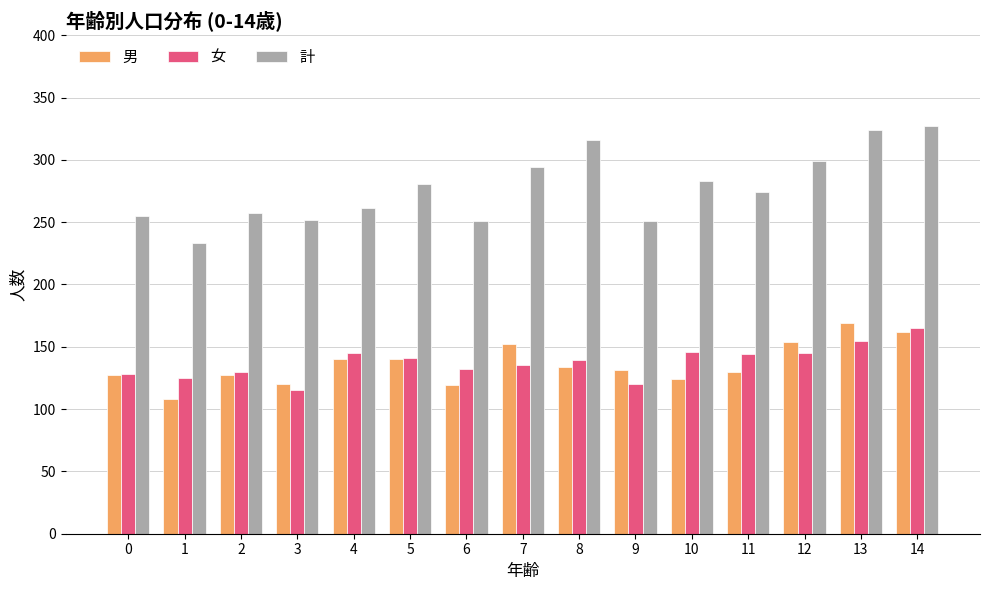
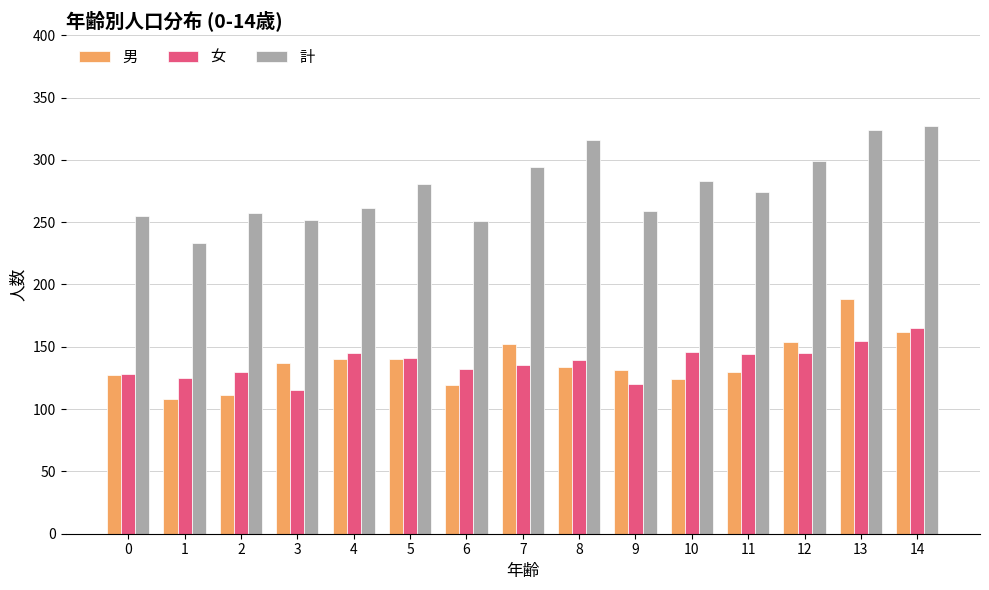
  {
    "男": {
      "0": 127,
      "1": 108,
-     "2": 127,
-     "3": 120,
+     "2": 111,
+     "3": 137,
      "4": 140,
      "5": 140,
      "6": 119,
      "7": 152,
      "8": 134,
      "9": 131,
      "10": 124,
      "11": 130,
      "12": 154,
-     "13": 169,
+     "13": 188,
      "14": 162
    },
    "女": {
      "0": 128,
      "1": 125,
      "2": 130,
      "3": 115,
      "4": 145,
      "5": 141,
      "6": 132,
      "7": 135,
      "8": 139,
      "9": 120,
      "10": 146,
      "11": 144,
      "12": 145,
      "13": 155,
      "14": 165
    },
    "計": {
      "0": 255,
      "1": 233,
      "2": 257,
      "3": 252,
      "4": 261,
      "5": 281,
      "6": 251,
      "7": 294,
      "8": 316,
-     "9": 251,
+     "9": 259,
      "10": 283,
      "11": 274,
      "12": 299,
      "13": 324,
      "14": 327
    }
  }
